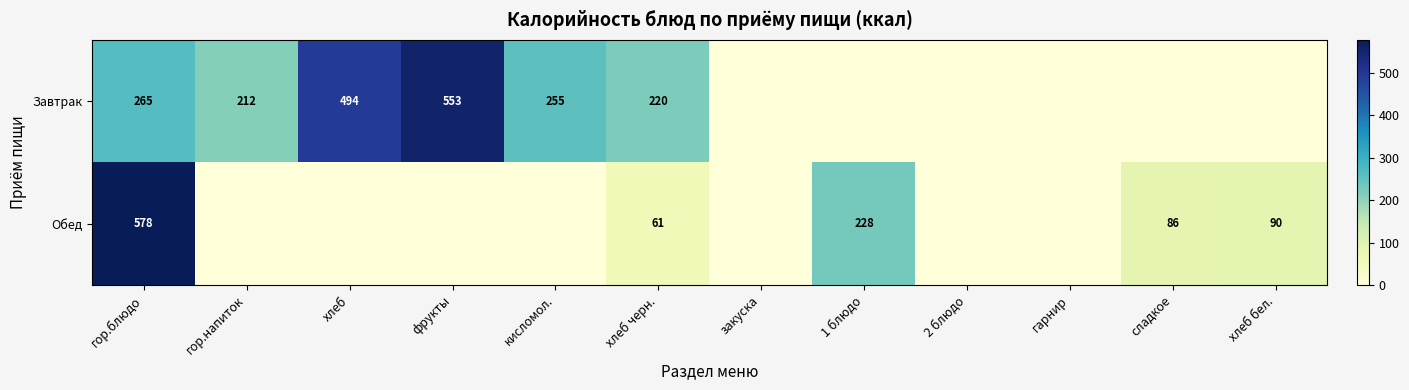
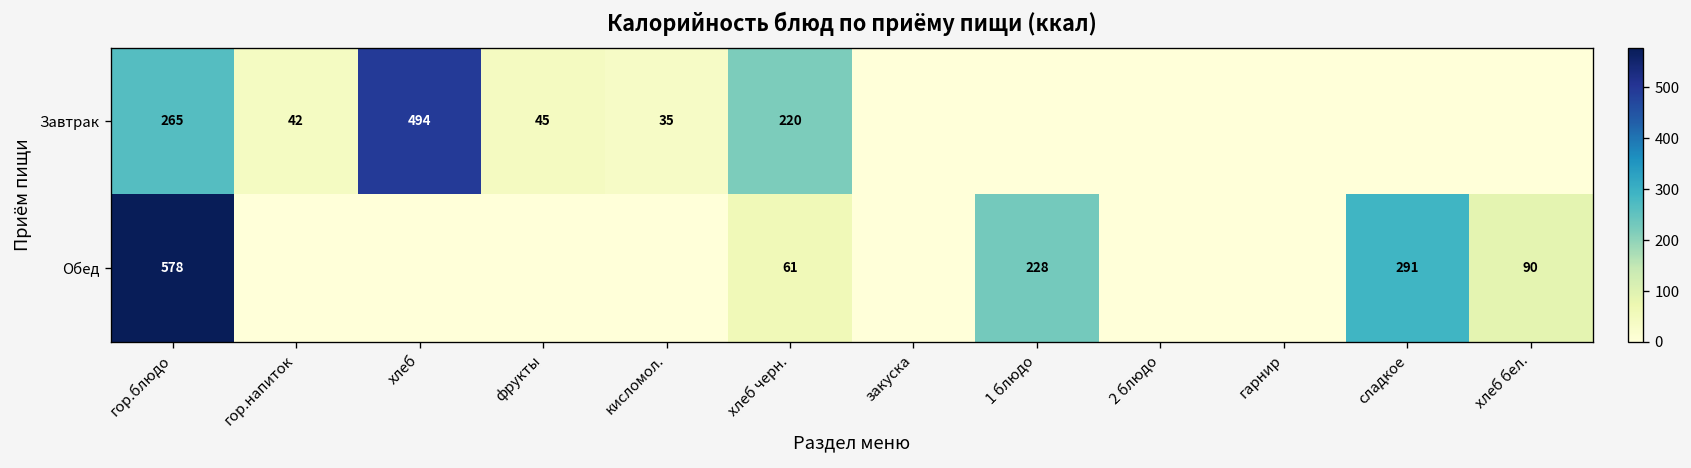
  {
    "Завтрак": {
      "гор.блюдо": 265,
-     "гор.напиток": 212,
+     "гор.напиток": 42,
      "хлеб": 494,
-     "фрукты": 553,
-     "кисломол.": 255,
+     "фрукты": 45,
+     "кисломол.": 35,
      "хлеб черн.": 220
    },
    "Обед": {
      "гор.блюдо": 578,
      "хлеб черн.": 61,
      "1 блюдо": 228,
-     "сладкое": 86,
+     "сладкое": 291,
      "хлеб бел.": 90
    }
  }
